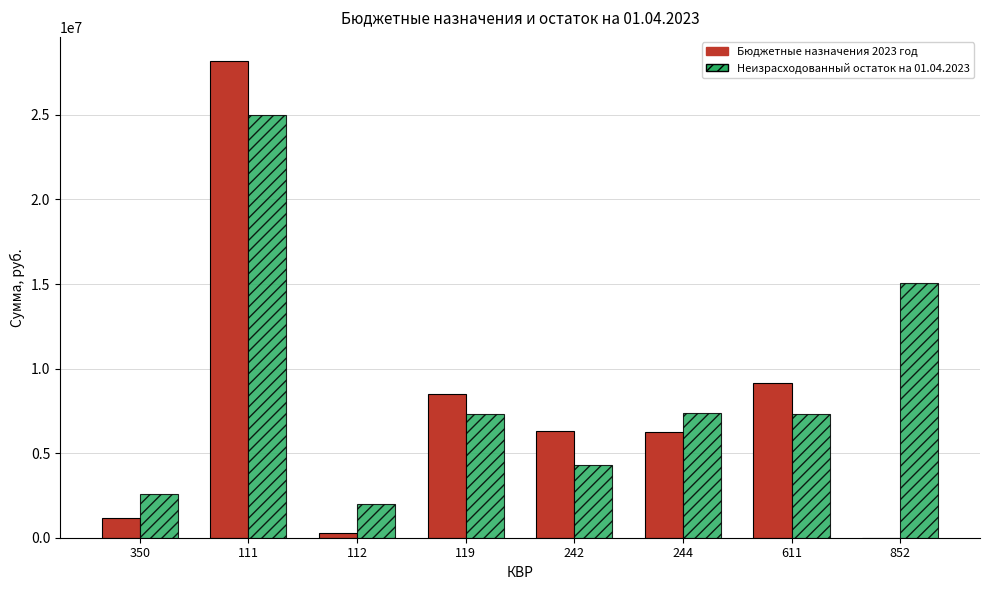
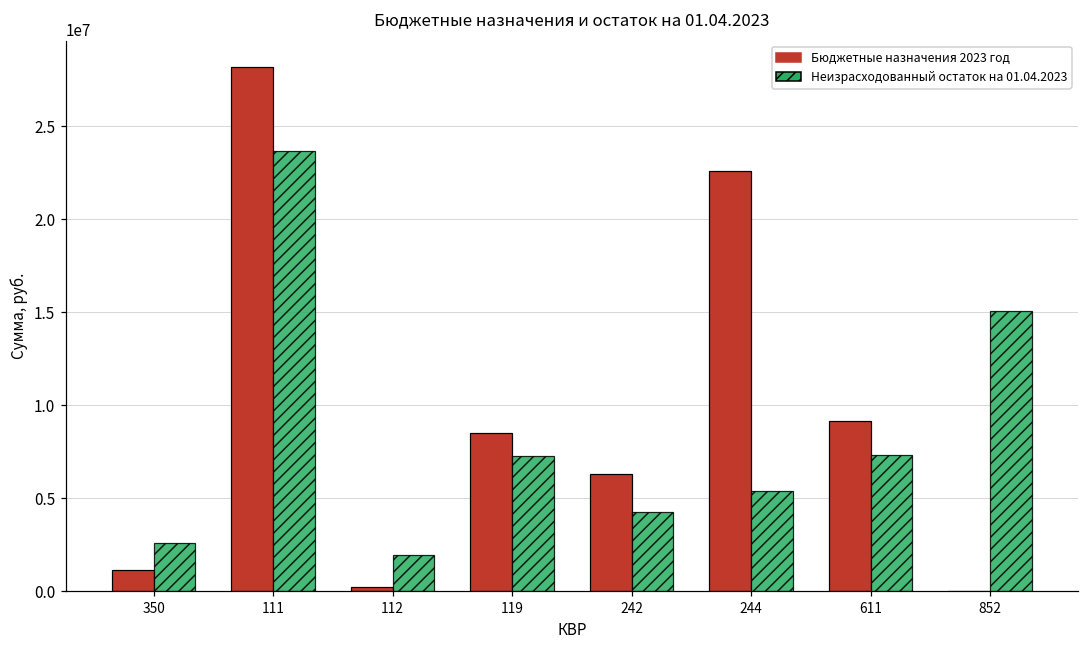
  {
    "Бюджетные назначения 2023 год": {
      "350": 1200000,
      "111": 28200000,
      "112": 300000,
      "119": 8500000,
      "242": 6300000,
-     "244": 6300000,
+     "244": 22600000,
      "611": 9100000
    },
    "Неизрасходованный остаток на 01.04.2023": {
      "350": 2600000,
-     "111": 25000000,
+     "111": 23700000,
      "112": 2000000,
      "119": 7300000,
      "242": 4300000,
-     "244": 7400000,
+     "244": 5400000,
      "611": 7300000,
      "852": 15100000
    }
  }
